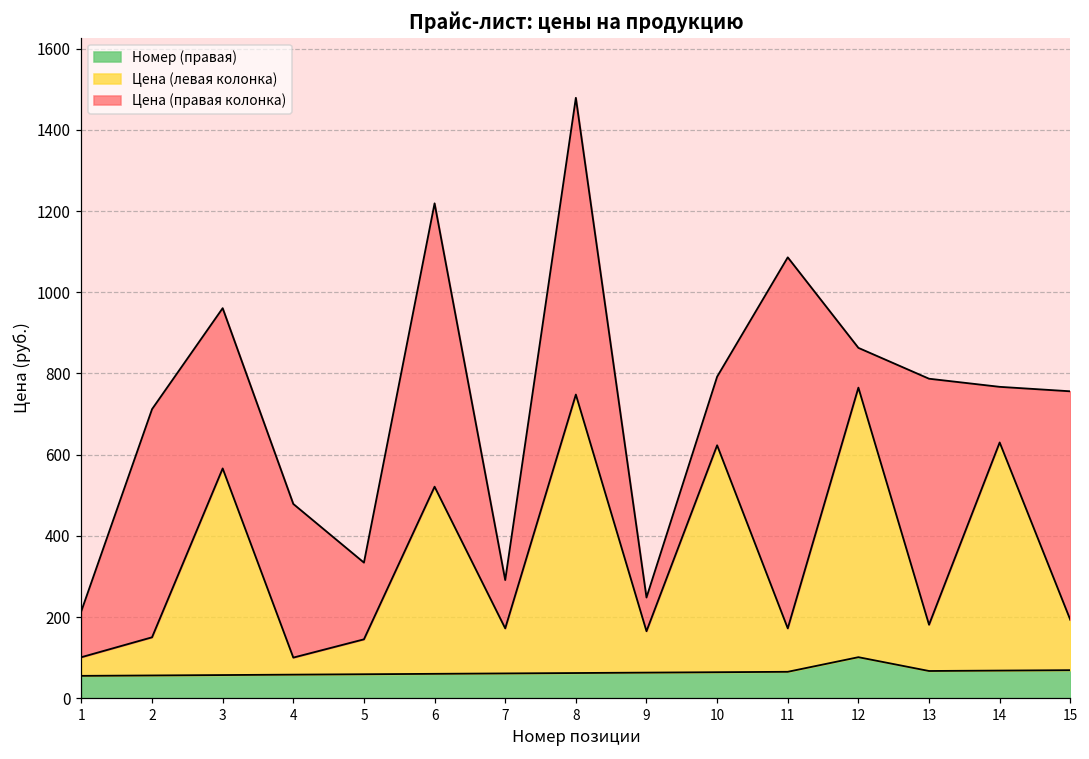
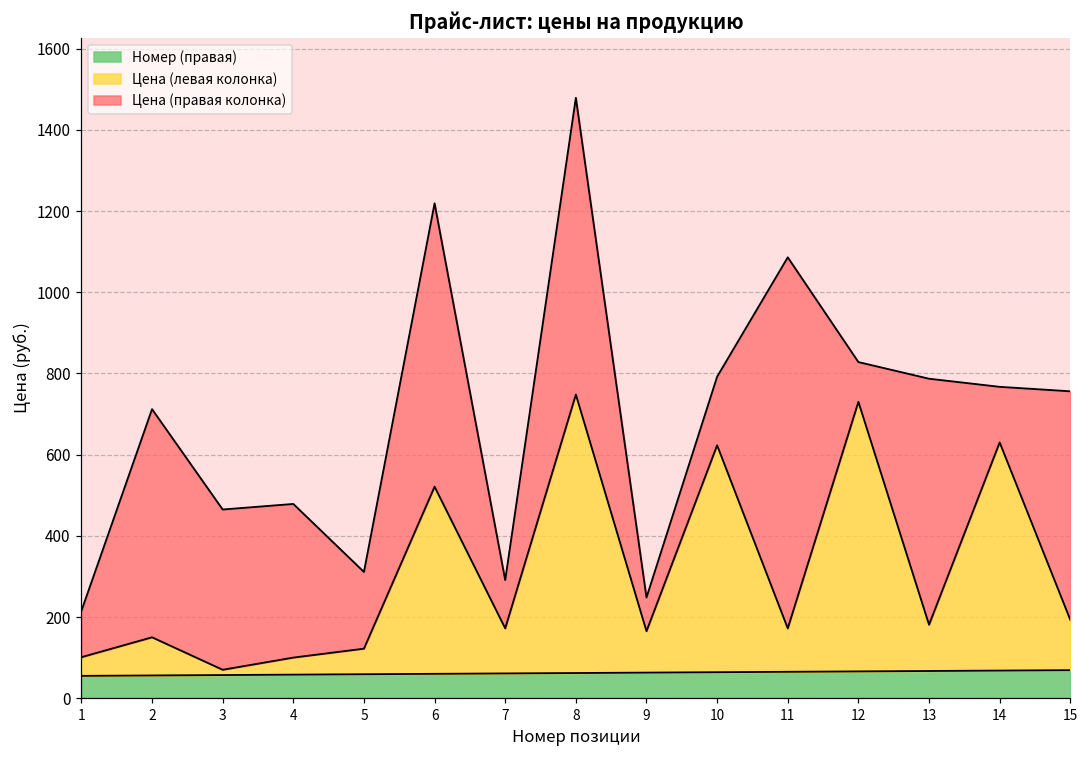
  {
    "Номер (правая)": {
      "1": 60,
      "2": 60,
      "3": 60,
      "4": 60,
      "5": 60,
      "6": 60,
      "7": 60,
      "8": 60,
      "9": 60,
      "10": 60,
      "11": 70,
-     "12": 100,
+     "12": 70,
      "13": 70,
      "14": 70,
      "15": 70
    },
    "Цена (левая колонка)": {
      "1": 50,
      "2": 90,
-     "3": 510,
+     "3": 10,
      "4": 40,
-     "5": 90,
+     "5": 60,
      "6": 460,
      "7": 110,
      "8": 690,
      "9": 100,
      "10": 560,
      "11": 110,
      "12": 660,
      "13": 110,
      "14": 560,
      "15": 120
    },
    "Цена (правая колонка)": {
      "1": 110,
      "2": 560,
      "3": 390,
      "4": 380,
      "5": 190,
      "6": 700,
      "7": 120,
      "8": 730,
      "9": 80,
      "10": 170,
      "11": 910,
      "12": 100,
      "13": 610,
      "14": 140,
      "15": 560
    }
  }
